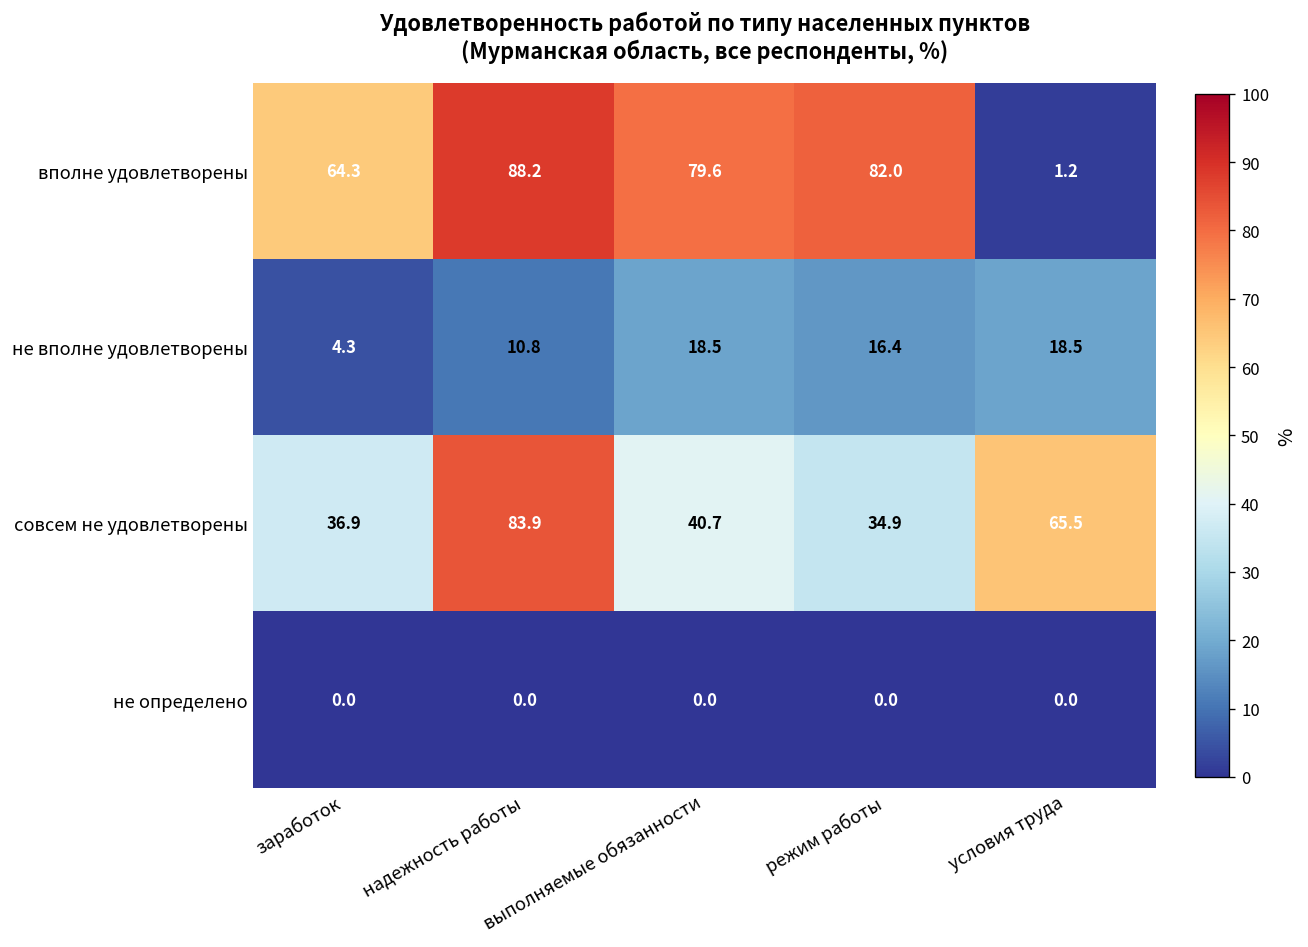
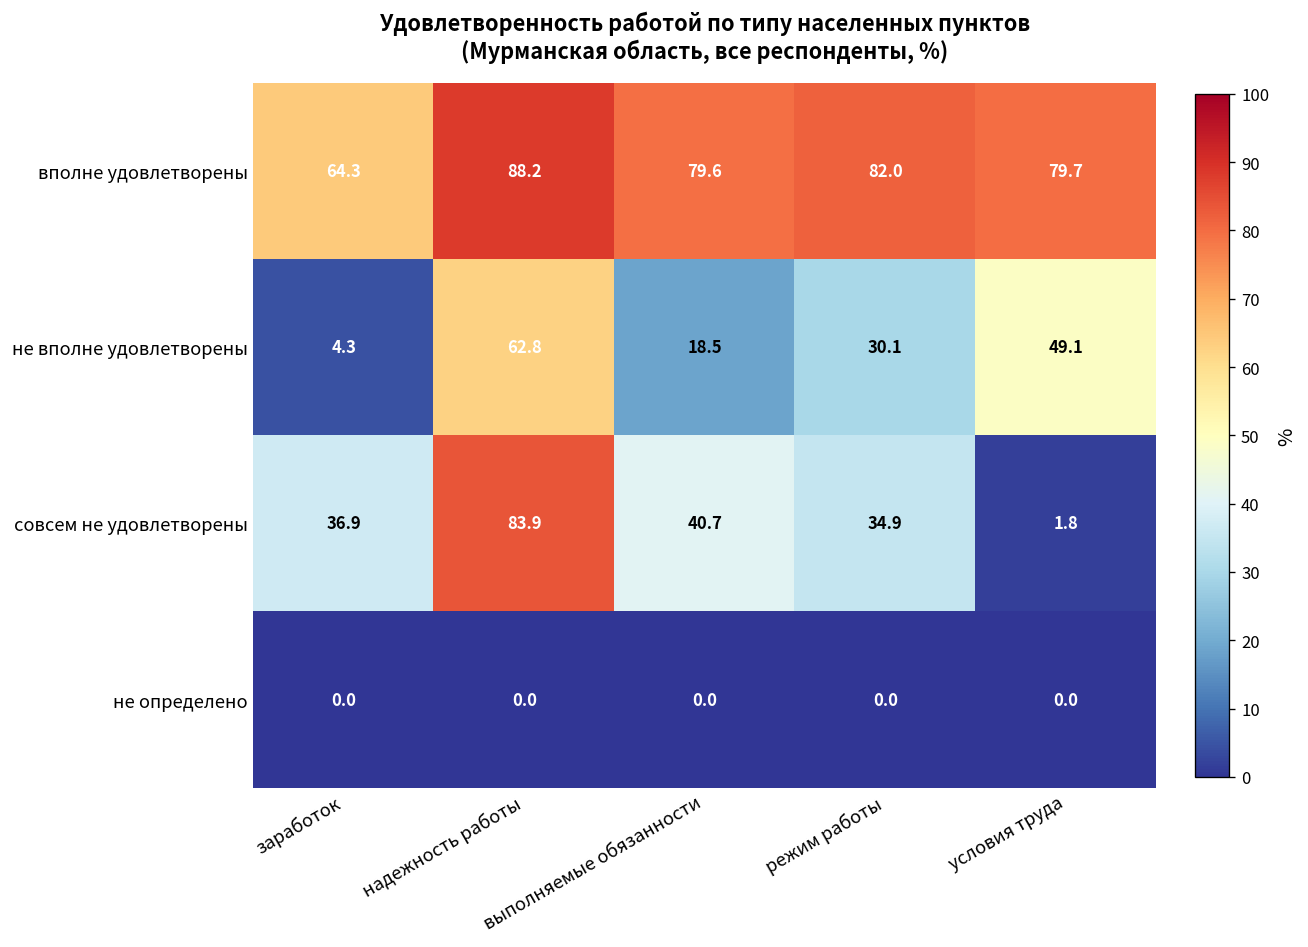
  {
    "вполне удовлетворены": {
      "заработок": 64.3,
      "надежность работы": 88.2,
      "выполняемые обязанности": 79.6,
      "режим работы": 82.0,
-     "условия труда": 1.2
+     "условия труда": 79.7
    },
    "не вполне удовлетворены": {
      "заработок": 4.3,
-     "надежность работы": 10.8,
+     "надежность работы": 62.8,
      "выполняемые обязанности": 18.5,
-     "режим работы": 16.4,
-     "условия труда": 18.5
+     "режим работы": 30.1,
+     "условия труда": 49.1
    },
    "совсем не удовлетворены": {
      "заработок": 36.9,
      "надежность работы": 83.9,
      "выполняемые обязанности": 40.7,
      "режим работы": 34.9,
-     "условия труда": 65.5
+     "условия труда": 1.8
    },
    "не определено": {
      "заработок": 0.0,
      "надежность работы": 0.0,
      "выполняемые обязанности": 0.0,
      "режим работы": 0.0,
      "условия труда": 0.0
    }
  }
